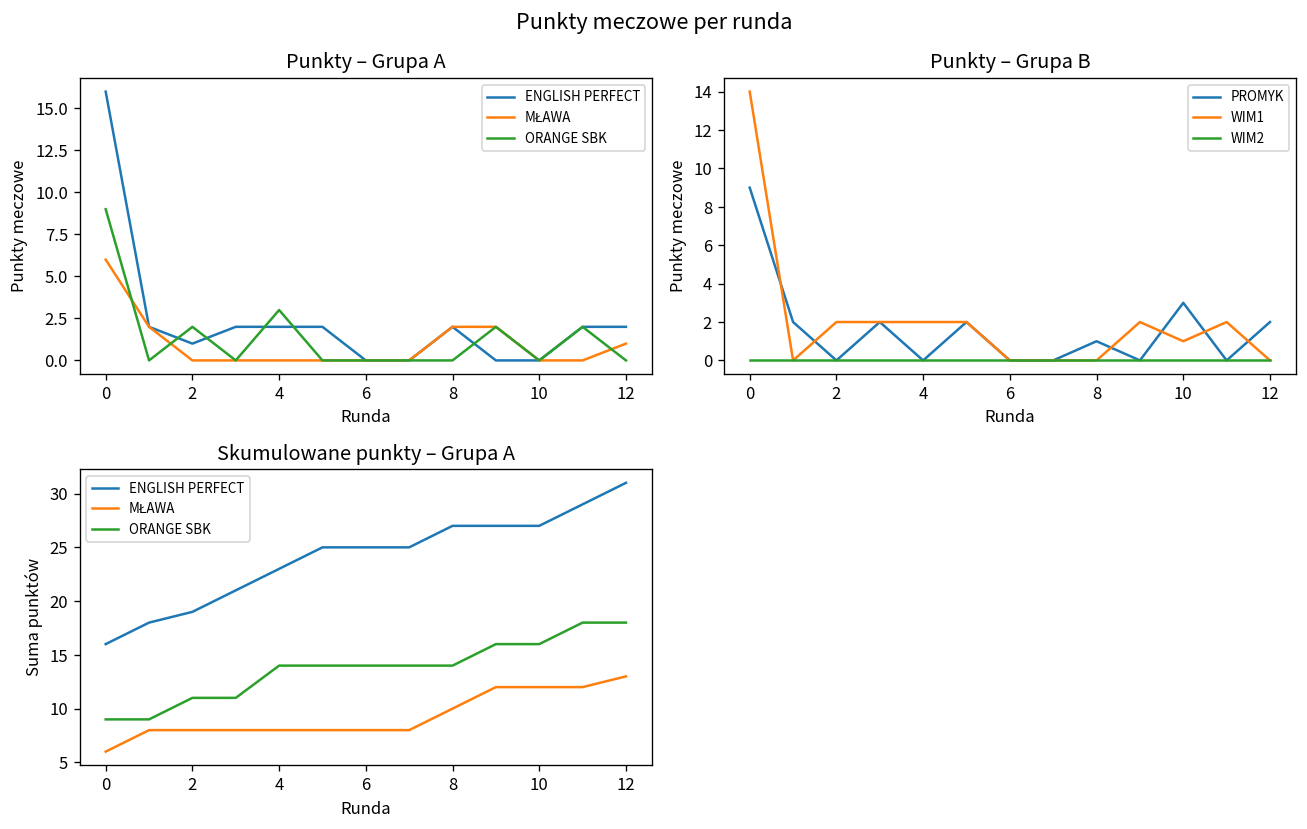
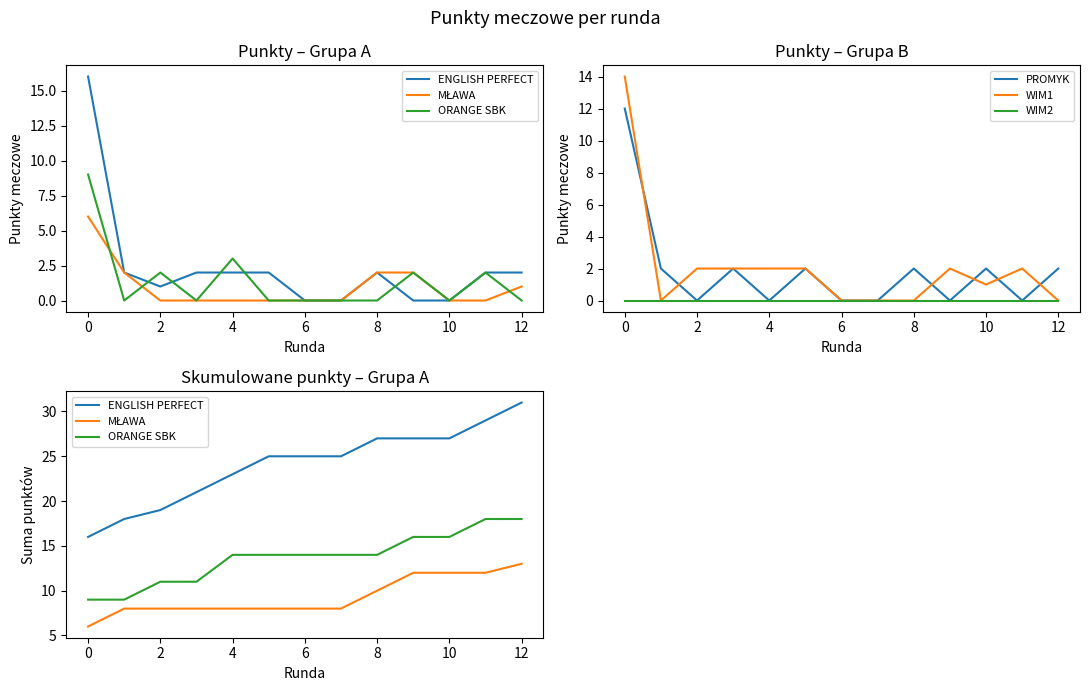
  {
    "Punkty – Grupa A": {
      "ENGLISH PERFECT": {
        "0": 16.0,
        "2": 1.0,
        "4": 2.0,
        "12": 2.0
      },
      "MŁAWA": {
        "0": 6.0,
        "2": 0.0,
        "4": 0.0,
        "12": 1.0
      },
      "ORANGE SBK": {
        "0": 9.0,
        "2": 2.0,
        "4": 3.0,
        "8": 0.0,
        "12": 0.0
      }
    },
    "Punkty – Grupa B": {
      "PROMYK": {
-       "0": 9,
-       "8": 1,
-       "10": 3,
+       "0": 12,
+       "8": 2,
+       "10": 2,
        "12": 2
      },
      "WIM1": {
        "0": 14,
        "2": 2,
        "4": 2,
        "10": 1
      },
      "WIM2": {
        "0": 0,
        "10": 0
      }
    },
    "Skumulowane punkty – Grupa A": {
      "ENGLISH PERFECT": {
        "0": 16,
        "2": 19,
        "4": 23,
        "6": 25,
        "8": 27,
        "10": 27,
        "12": 31
      },
      "MŁAWA": {
        "0": 6,
        "2": 8,
        "4": 8,
        "6": 8,
        "8": 10,
        "10": 12,
        "12": 13
      },
      "ORANGE SBK": {
        "0": 9,
        "2": 11,
        "4": 14,
        "6": 14,
        "8": 14,
        "10": 16,
        "12": 18
      }
    }
  }
